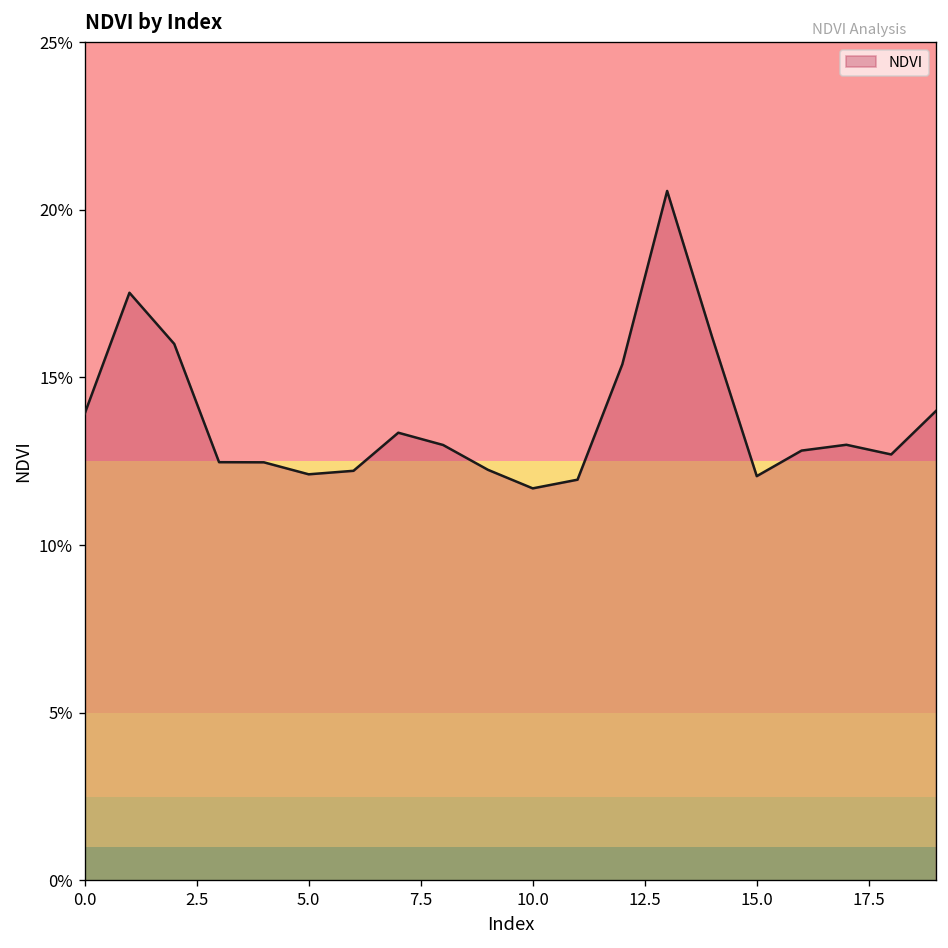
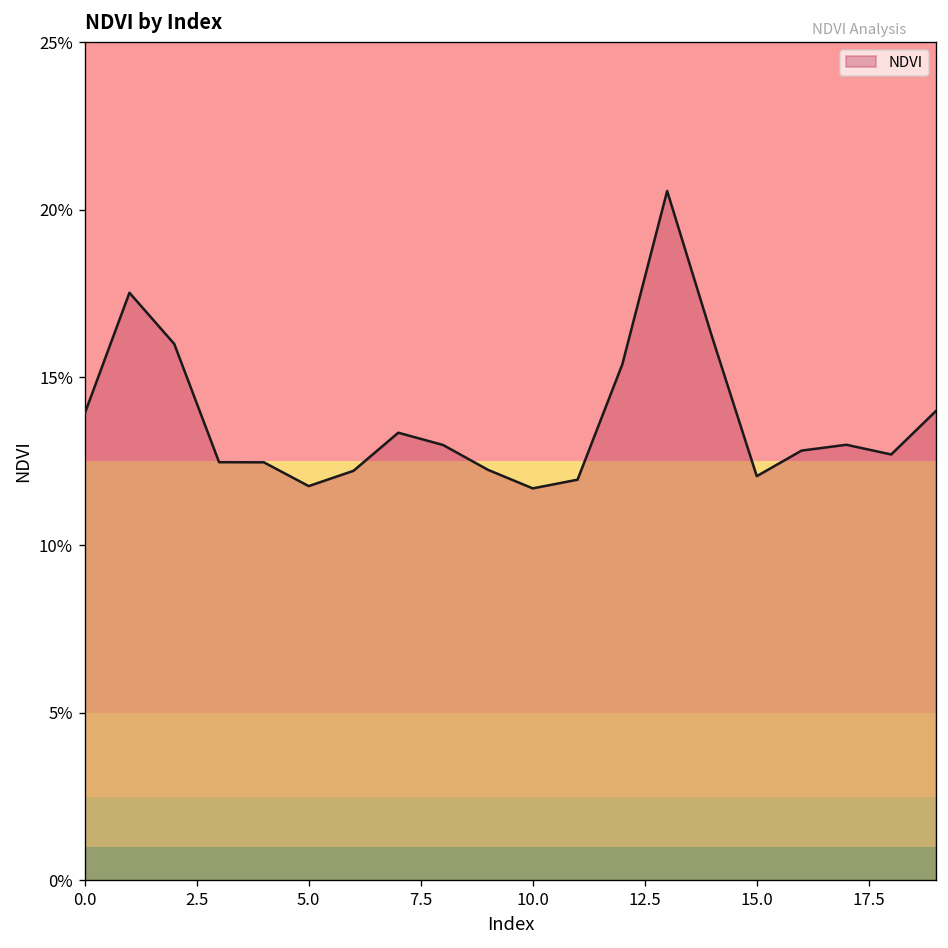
  {
    "0.0": "13.9%",
-   "5.0": "12.1%",
+   "5.0": "11.8%",
    "10.0": "11.7%",
    "15.0": "12.1%"
  }
